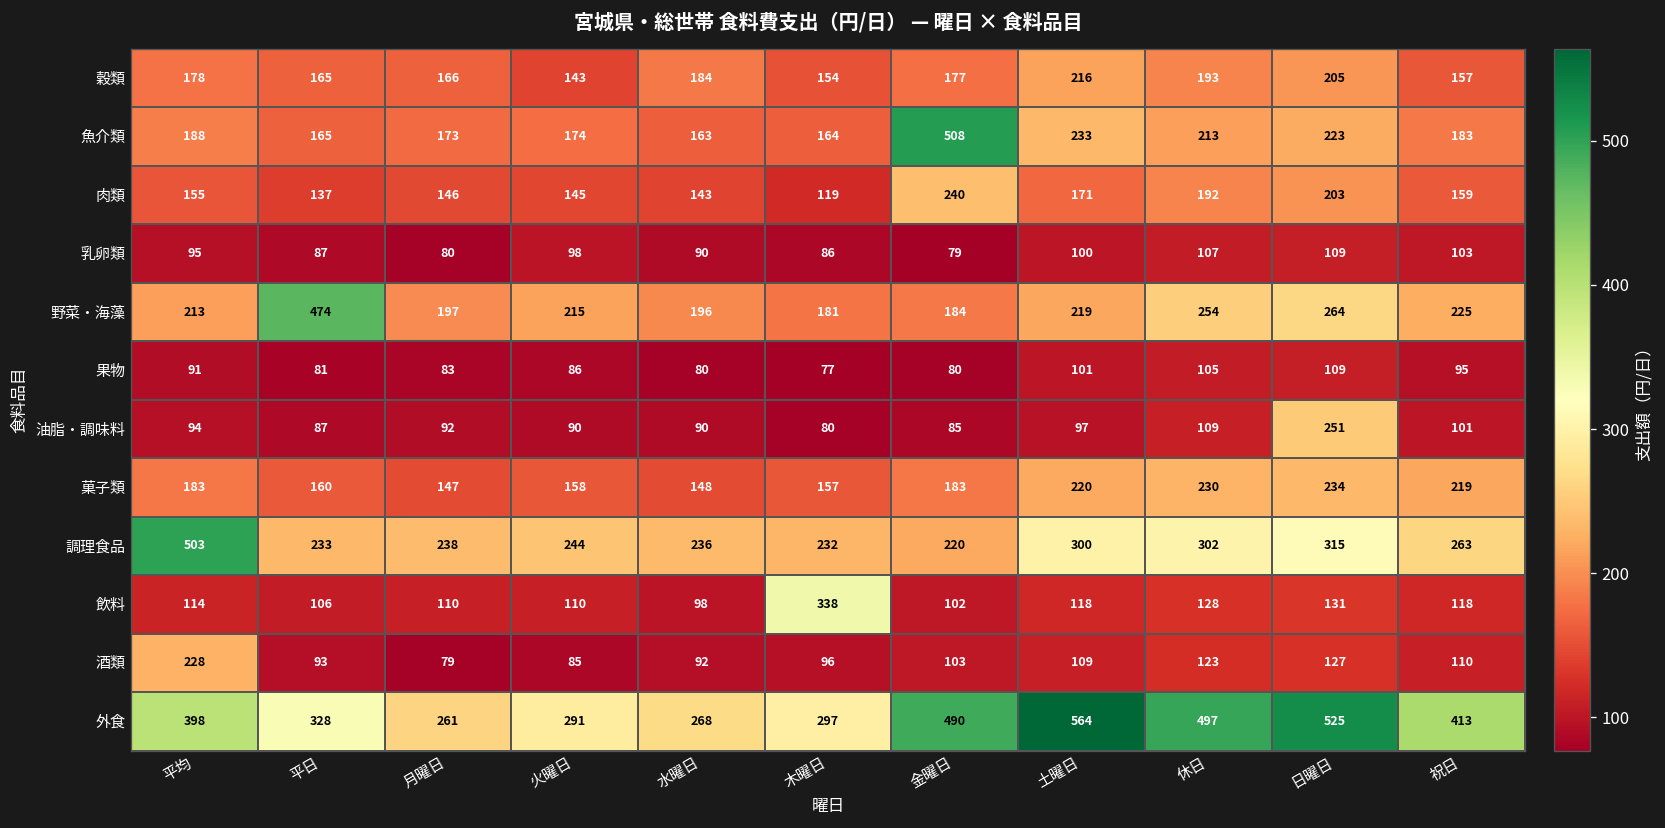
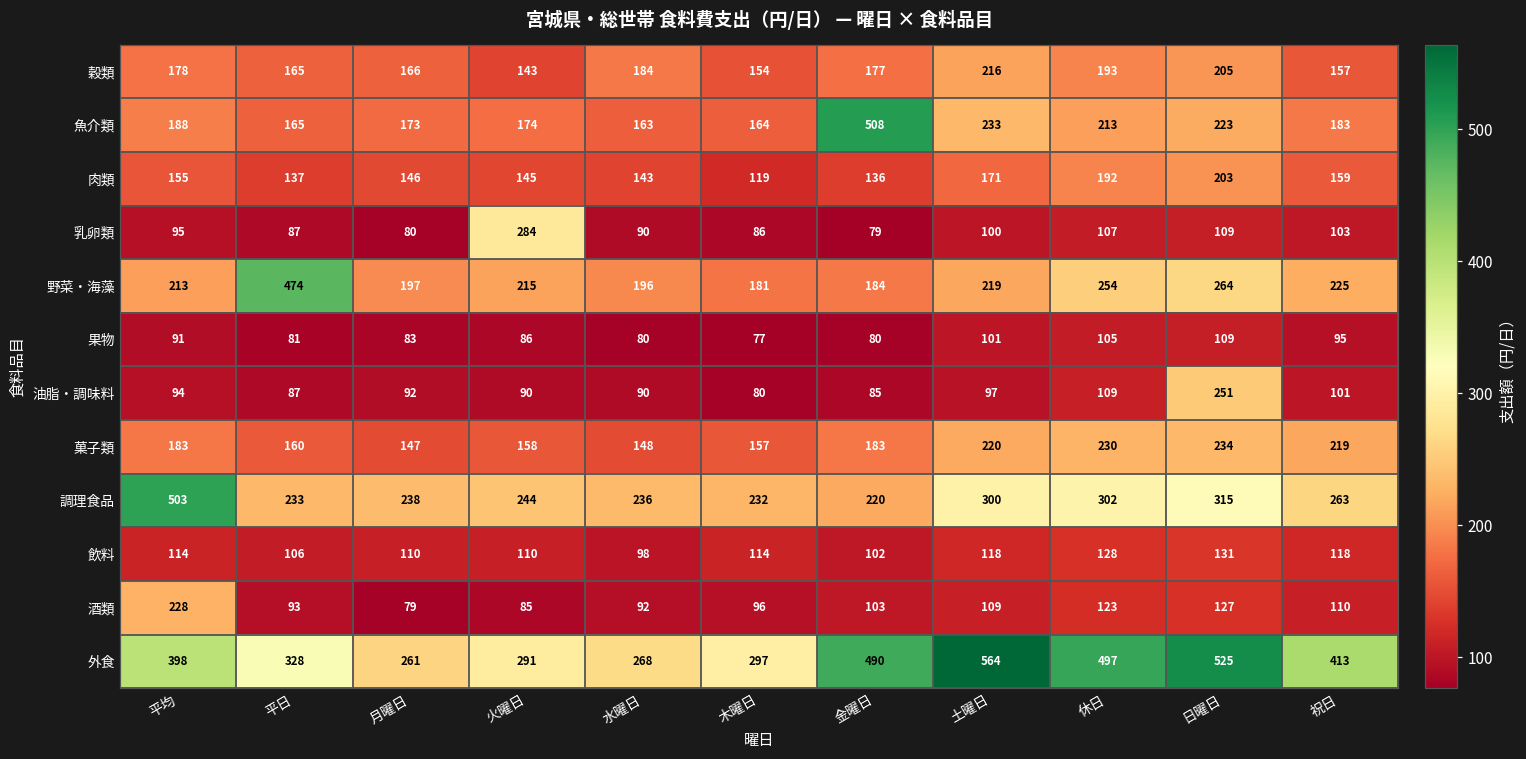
  {
    "穀類": {
      "平均": 178,
      "平日": 165,
      "月曜日": 166,
      "火曜日": 143,
      "水曜日": 184,
      "木曜日": 154,
      "金曜日": 177,
      "土曜日": 216,
      "休日": 193,
      "日曜日": 205,
      "祝日": 157
    },
    "魚介類": {
      "平均": 188,
      "平日": 165,
      "月曜日": 173,
      "火曜日": 174,
      "水曜日": 163,
      "木曜日": 164,
      "金曜日": 508,
      "土曜日": 233,
      "休日": 213,
      "日曜日": 223,
      "祝日": 183
    },
    "肉類": {
      "平均": 155,
      "平日": 137,
      "月曜日": 146,
      "火曜日": 145,
      "水曜日": 143,
      "木曜日": 119,
-     "金曜日": 240,
+     "金曜日": 136,
      "土曜日": 171,
      "休日": 192,
      "日曜日": 203,
      "祝日": 159
    },
    "乳卵類": {
      "平均": 95,
      "平日": 87,
      "月曜日": 80,
-     "火曜日": 98,
+     "火曜日": 284,
      "水曜日": 90,
      "木曜日": 86,
      "金曜日": 79,
      "土曜日": 100,
      "休日": 107,
      "日曜日": 109,
      "祝日": 103
    },
    "野菜・海藻": {
      "平均": 213,
      "平日": 474,
      "月曜日": 197,
      "火曜日": 215,
      "水曜日": 196,
      "木曜日": 181,
      "金曜日": 184,
      "土曜日": 219,
      "休日": 254,
      "日曜日": 264,
      "祝日": 225
    },
    "果物": {
      "平均": 91,
      "平日": 81,
      "月曜日": 83,
      "火曜日": 86,
      "水曜日": 80,
      "木曜日": 77,
      "金曜日": 80,
      "土曜日": 101,
      "休日": 105,
      "日曜日": 109,
      "祝日": 95
    },
    "油脂・調味料": {
      "平均": 94,
      "平日": 87,
      "月曜日": 92,
      "火曜日": 90,
      "水曜日": 90,
      "木曜日": 80,
      "金曜日": 85,
      "土曜日": 97,
      "休日": 109,
      "日曜日": 251,
      "祝日": 101
    },
    "菓子類": {
      "平均": 183,
      "平日": 160,
      "月曜日": 147,
      "火曜日": 158,
      "水曜日": 148,
      "木曜日": 157,
      "金曜日": 183,
      "土曜日": 220,
      "休日": 230,
      "日曜日": 234,
      "祝日": 219
    },
    "調理食品": {
      "平均": 503,
      "平日": 233,
      "月曜日": 238,
      "火曜日": 244,
      "水曜日": 236,
      "木曜日": 232,
      "金曜日": 220,
      "土曜日": 300,
      "休日": 302,
      "日曜日": 315,
      "祝日": 263
    },
    "飲料": {
      "平均": 114,
      "平日": 106,
      "月曜日": 110,
      "火曜日": 110,
      "水曜日": 98,
-     "木曜日": 338,
+     "木曜日": 114,
      "金曜日": 102,
      "土曜日": 118,
      "休日": 128,
      "日曜日": 131,
      "祝日": 118
    },
    "酒類": {
      "平均": 228,
      "平日": 93,
      "月曜日": 79,
      "火曜日": 85,
      "水曜日": 92,
      "木曜日": 96,
      "金曜日": 103,
      "土曜日": 109,
      "休日": 123,
      "日曜日": 127,
      "祝日": 110
    },
    "外食": {
      "平均": 398,
      "平日": 328,
      "月曜日": 261,
      "火曜日": 291,
      "水曜日": 268,
      "木曜日": 297,
      "金曜日": 490,
      "土曜日": 564,
      "休日": 497,
      "日曜日": 525,
      "祝日": 413
    }
  }
